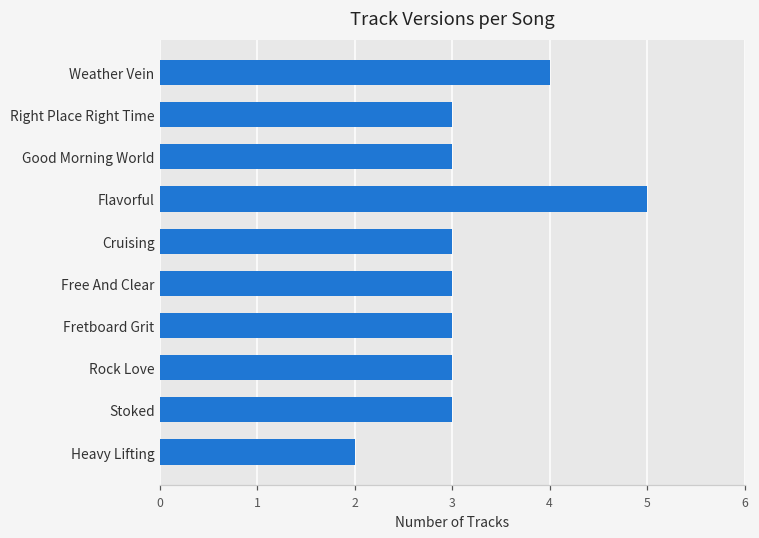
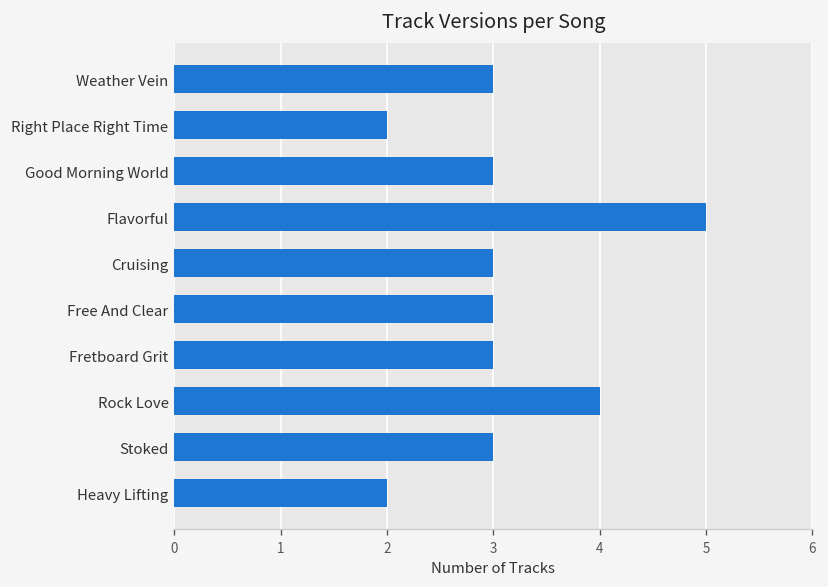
  {
-   "Weather Vein": 4,
-   "Right Place Right Time": 3,
+   "Weather Vein": 3,
+   "Right Place Right Time": 2,
    "Good Morning World": 3,
    "Flavorful": 5,
    "Cruising": 3,
    "Free And Clear": 3,
    "Fretboard Grit": 3,
-   "Rock Love": 3,
+   "Rock Love": 4,
    "Stoked": 3,
    "Heavy Lifting": 2
  }
